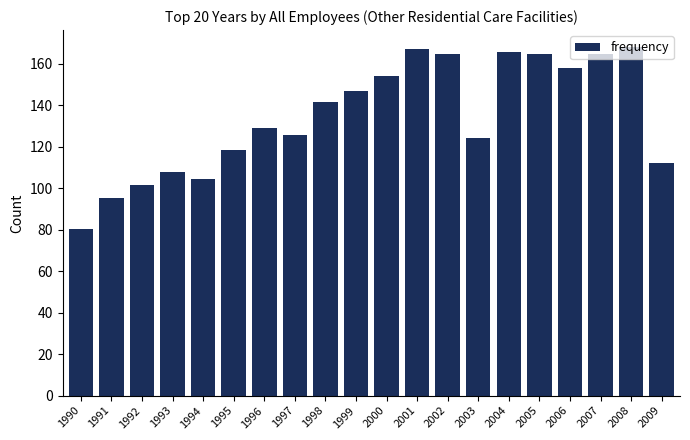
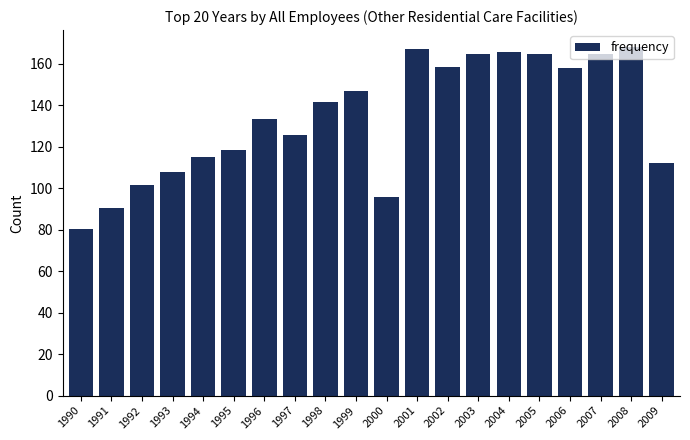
  {
    "1990": 81,
-   "1991": 96,
+   "1991": 90,
    "1992": 102,
    "1993": 108,
-   "1994": 105,
+   "1994": 115,
    "1995": 118,
-   "1996": 129,
+   "1996": 134,
    "1997": 126,
    "1998": 142,
    "1999": 147,
-   "2000": 154,
+   "2000": 96,
    "2001": 167,
-   "2002": 165,
-   "2003": 125,
+   "2002": 158,
+   "2003": 165,
    "2004": 166,
    "2005": 165,
    "2006": 158,
    "2009": 112
  }
